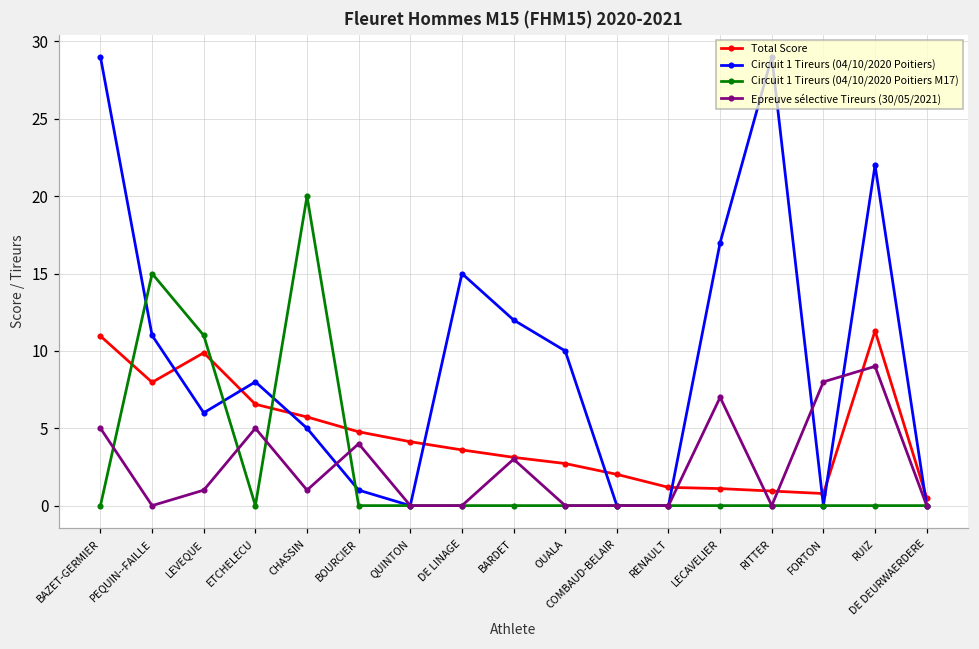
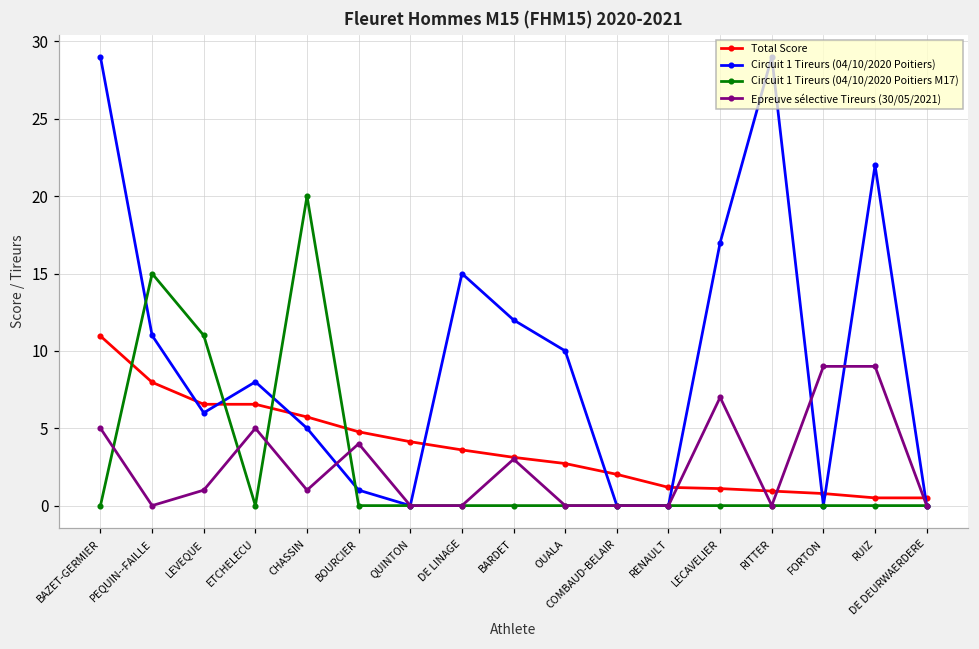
  {
    "Total Score": {
      "BAZET-GERMIER": 11.0,
      "PEQUIN--FAILLE": 8.0,
-     "LEVEQUE": 9.9,
+     "LEVEQUE": 6.6,
      "ETCHELECU": 6.6,
      "CHASSIN": 5.7,
      "BOURCIER": 4.8,
      "QUINTON": 4.1,
      "DE LINAGE": 3.6,
      "OUALA": 2.7,
      "COMBAUD-BELAIR": 2.0,
      "RENAULT": 1.2,
      "LECAVELIER": 1.1,
      "RITTER": 0.9,
      "FORTON": 0.8,
-     "RUIZ": 11.3,
+     "RUIZ": 0.5,
      "DE DEURWAERDERE": 0.5
    },
    "Circuit 1 Tireurs (04/10/2020 Poitiers)": {
      "BAZET-GERMIER": 29.0,
      "PEQUIN--FAILLE": 11.0,
      "LEVEQUE": 6.0,
      "ETCHELECU": 8.0,
      "CHASSIN": 5.0,
      "BOURCIER": 1.0,
      "DE LINAGE": 15.0,
      "BARDET": 12.0,
      "OUALA": 10.0,
      "LECAVELIER": 17.0,
      "RUIZ": 22.0
    },
    "Circuit 1 Tireurs (04/10/2020 Poitiers M17)": {
      "BAZET-GERMIER": 0.0,
      "PEQUIN--FAILLE": 15.0,
      "LEVEQUE": 11.0,
      "ETCHELECU": 0.0,
      "CHASSIN": 20.0,
      "BOURCIER": 0.0,
      "BARDET": 0.0,
      "LECAVELIER": 0.0,
      "RUIZ": 0.0
    },
    "Epreuve sélective Tireurs (30/05/2021)": {
      "BAZET-GERMIER": 5,
      "PEQUIN--FAILLE": 0,
      "LEVEQUE": 1,
      "ETCHELECU": 5,
      "CHASSIN": 1,
      "BOURCIER": 4,
      "LECAVELIER": 7,
-     "FORTON": 8,
+     "FORTON": 9,
      "RUIZ": 9
    }
  }
